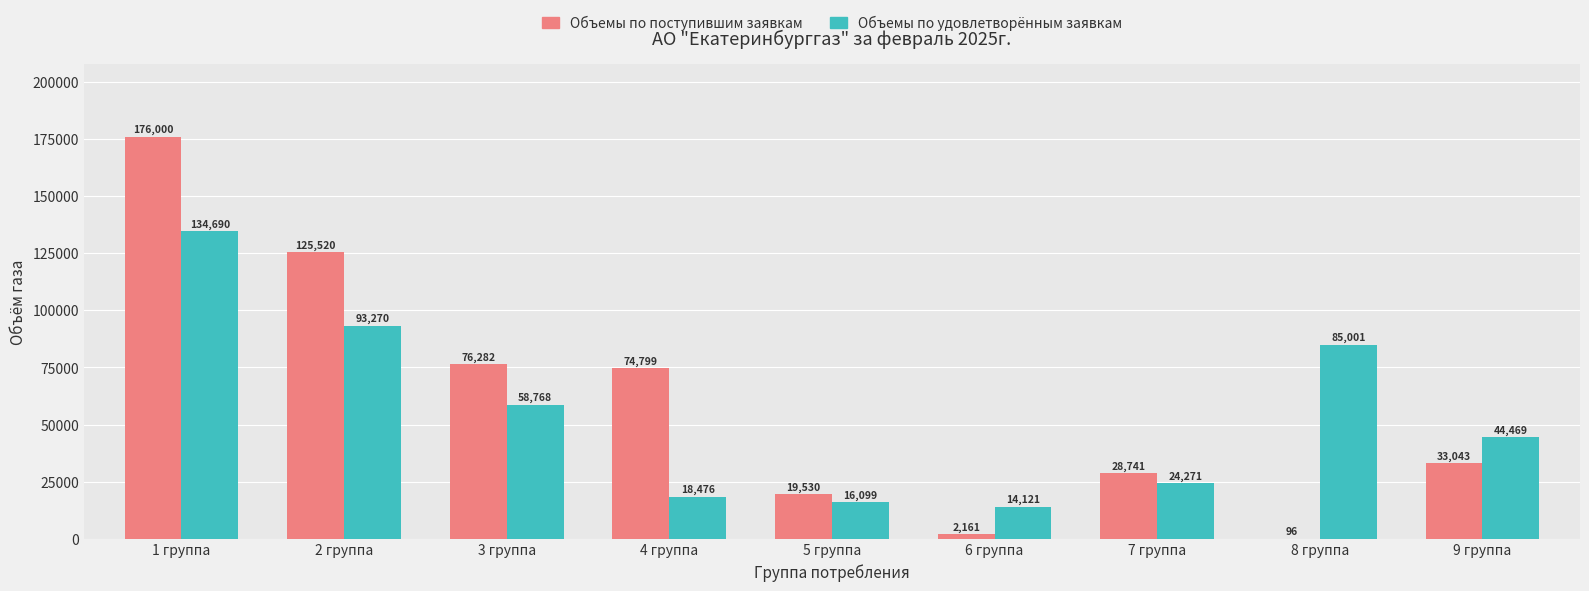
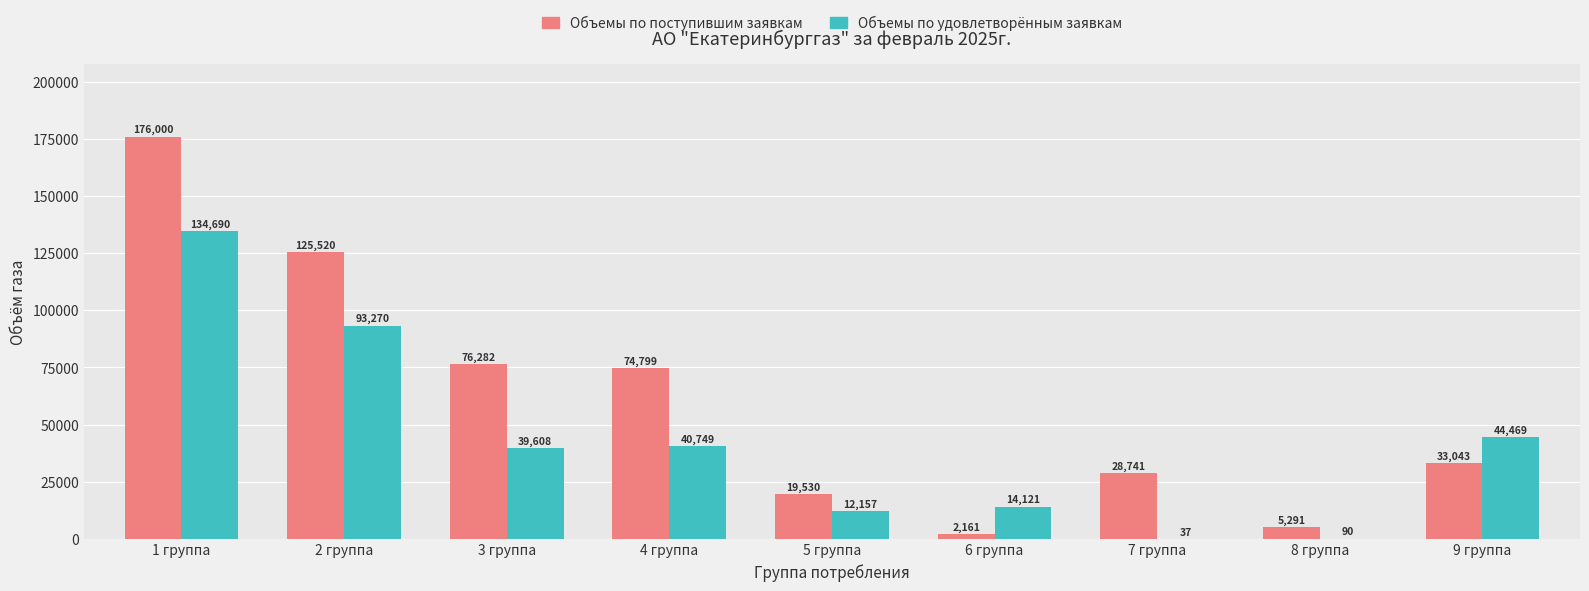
  {
    "Объемы по поступившим заявкам": {
      "1 группа": "176,000",
      "2 группа": "125,520",
      "3 группа": "76,282",
      "4 группа": "74,799",
      "5 группа": "19,530",
      "6 группа": "2,161",
      "7 группа": "28,741",
-     "8 группа": "96",
+     "8 группа": "5,291",
      "9 группа": "33,043"
    },
    "Объемы по удовлетворённым заявкам": {
      "1 группа": "134,690",
      "2 группа": "93,270",
-     "3 группа": "58,768",
-     "4 группа": "18,476",
-     "5 группа": "16,099",
+     "3 группа": "39,608",
+     "4 группа": "40,749",
+     "5 группа": "12,157",
      "6 группа": "14,121",
-     "7 группа": "24,271",
-     "8 группа": "85,001",
+     "7 группа": "37",
+     "8 группа": "90",
      "9 группа": "44,469"
    }
  }
